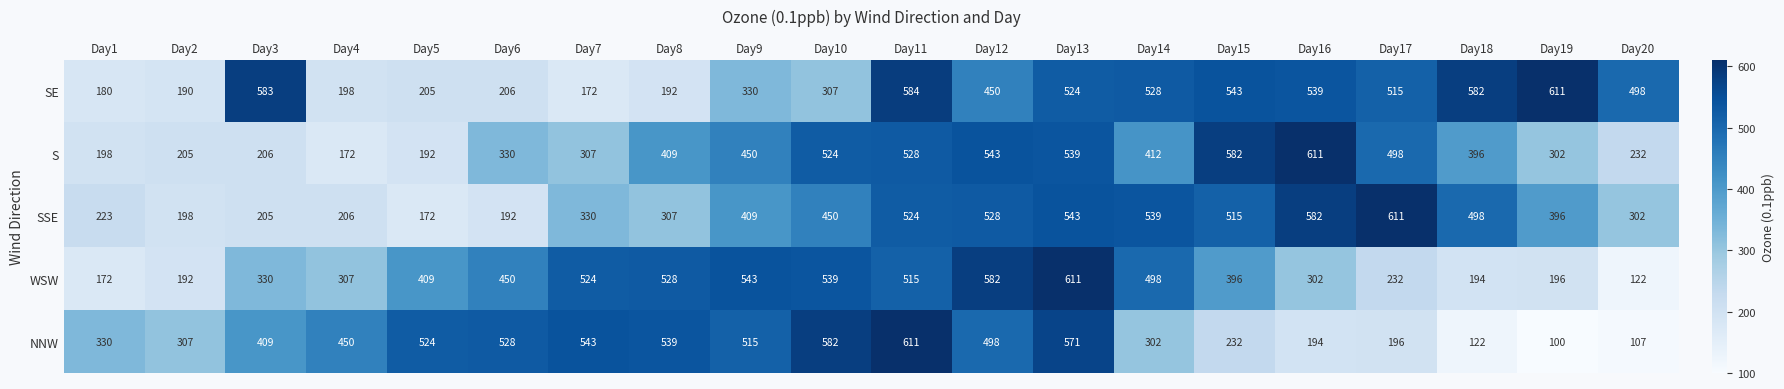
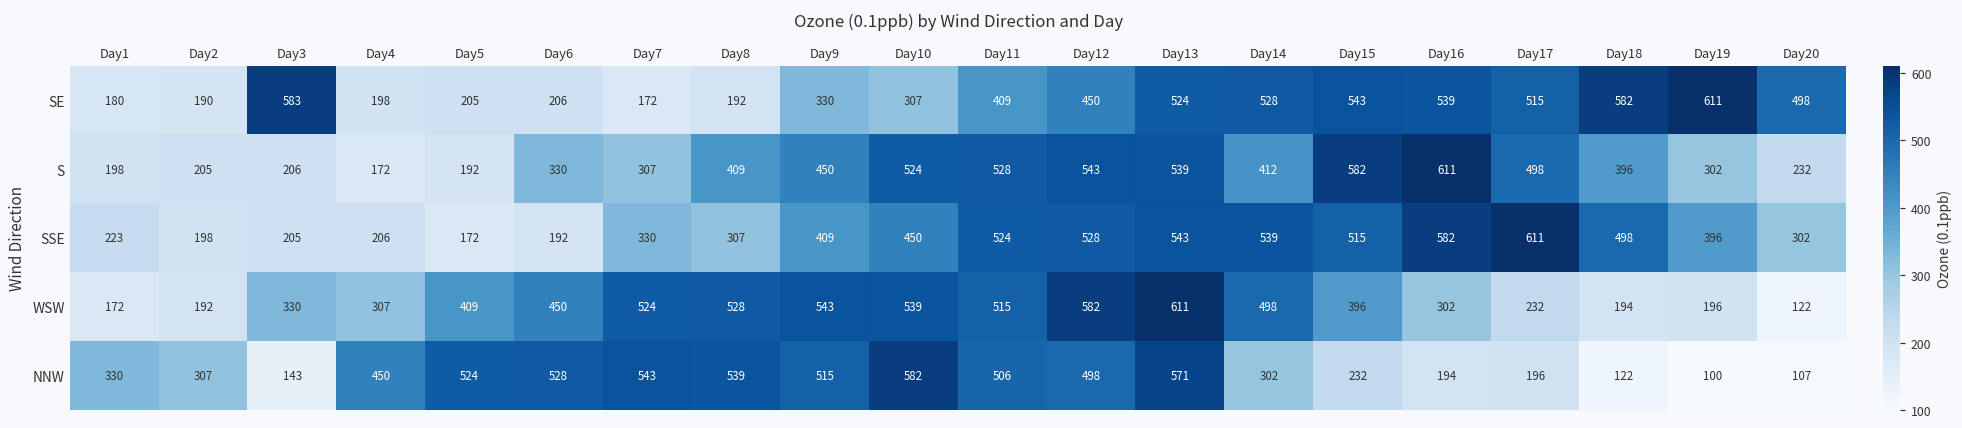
  {
    "SE": {
      "Day1": 180,
      "Day2": 190,
      "Day3": 583,
      "Day4": 198,
      "Day5": 205,
      "Day6": 206,
      "Day7": 172,
      "Day8": 192,
      "Day9": 330,
      "Day10": 307,
-     "Day11": 584,
+     "Day11": 409,
      "Day12": 450,
      "Day13": 524,
      "Day14": 528,
      "Day15": 543,
      "Day16": 539,
      "Day17": 515,
      "Day18": 582,
      "Day19": 611,
      "Day20": 498
    },
    "S": {
      "Day1": 198,
      "Day2": 205,
      "Day3": 206,
      "Day4": 172,
      "Day5": 192,
      "Day6": 330,
      "Day7": 307,
      "Day8": 409,
      "Day9": 450,
      "Day10": 524,
      "Day11": 528,
      "Day12": 543,
      "Day13": 539,
      "Day14": 412,
      "Day15": 582,
      "Day16": 611,
      "Day17": 498,
      "Day18": 396,
      "Day19": 302,
      "Day20": 232
    },
    "SSE": {
      "Day1": 223,
      "Day2": 198,
      "Day3": 205,
      "Day4": 206,
      "Day5": 172,
      "Day6": 192,
      "Day7": 330,
      "Day8": 307,
      "Day9": 409,
      "Day10": 450,
      "Day11": 524,
      "Day12": 528,
      "Day13": 543,
      "Day14": 539,
      "Day15": 515,
      "Day16": 582,
      "Day17": 611,
      "Day18": 498,
      "Day19": 396,
      "Day20": 302
    },
    "WSW": {
      "Day1": 172,
      "Day2": 192,
      "Day3": 330,
      "Day4": 307,
      "Day5": 409,
      "Day6": 450,
      "Day7": 524,
      "Day8": 528,
      "Day9": 543,
      "Day10": 539,
      "Day11": 515,
      "Day12": 582,
      "Day13": 611,
      "Day14": 498,
      "Day15": 396,
      "Day16": 302,
      "Day17": 232,
      "Day18": 194,
      "Day19": 196,
      "Day20": 122
    },
    "NNW": {
      "Day1": 330,
      "Day2": 307,
-     "Day3": 409,
+     "Day3": 143,
      "Day4": 450,
      "Day5": 524,
      "Day6": 528,
      "Day7": 543,
      "Day8": 539,
      "Day9": 515,
      "Day10": 582,
-     "Day11": 611,
+     "Day11": 506,
      "Day12": 498,
      "Day13": 571,
      "Day14": 302,
      "Day15": 232,
      "Day16": 194,
      "Day17": 196,
      "Day18": 122,
      "Day19": 100,
      "Day20": 107
    }
  }
